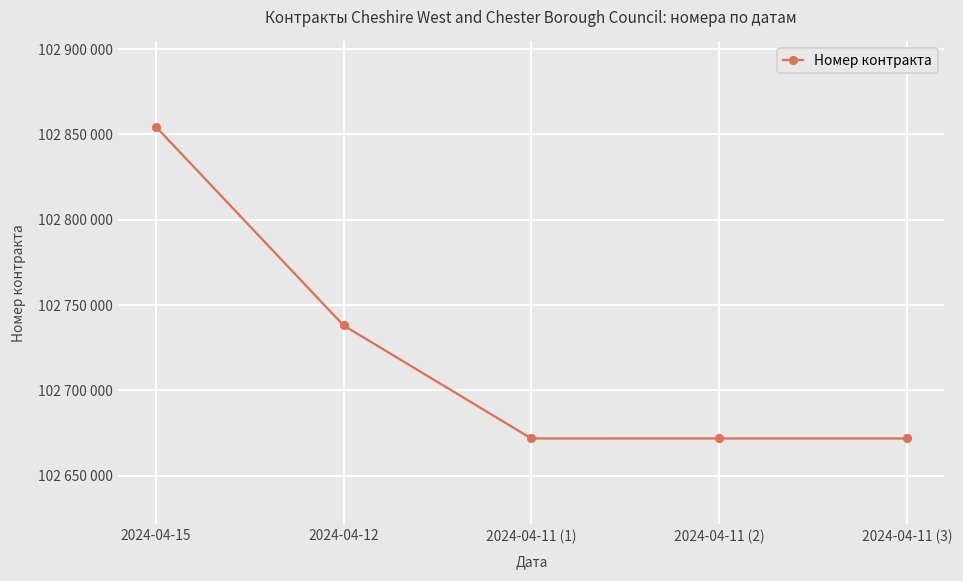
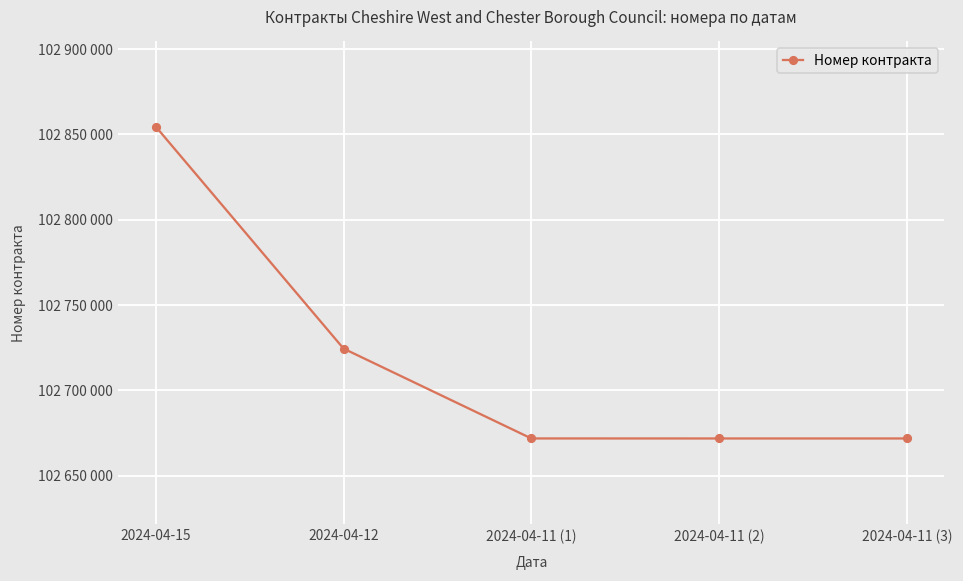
  {
    "2024-04-15": 102854000,
-   "2024-04-12": 102738000,
+   "2024-04-12": 102724000,
    "2024-04-11 (1)": 102672000,
    "2024-04-11 (2)": 102672000,
    "2024-04-11 (3)": 102672000
  }
